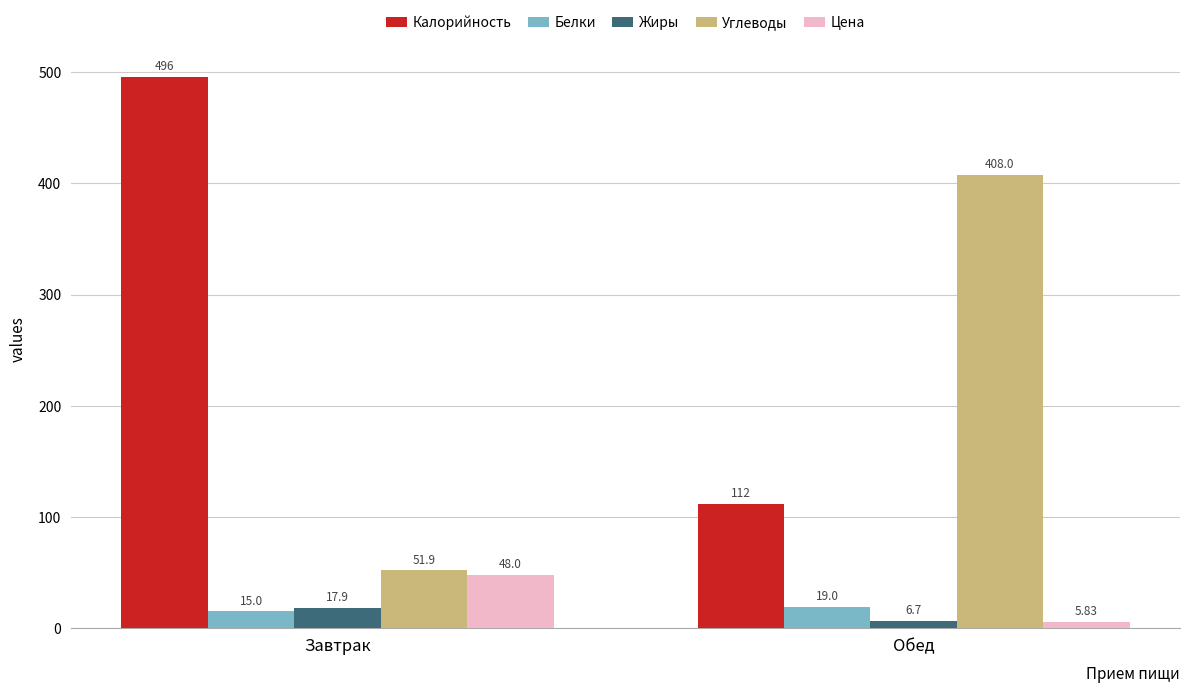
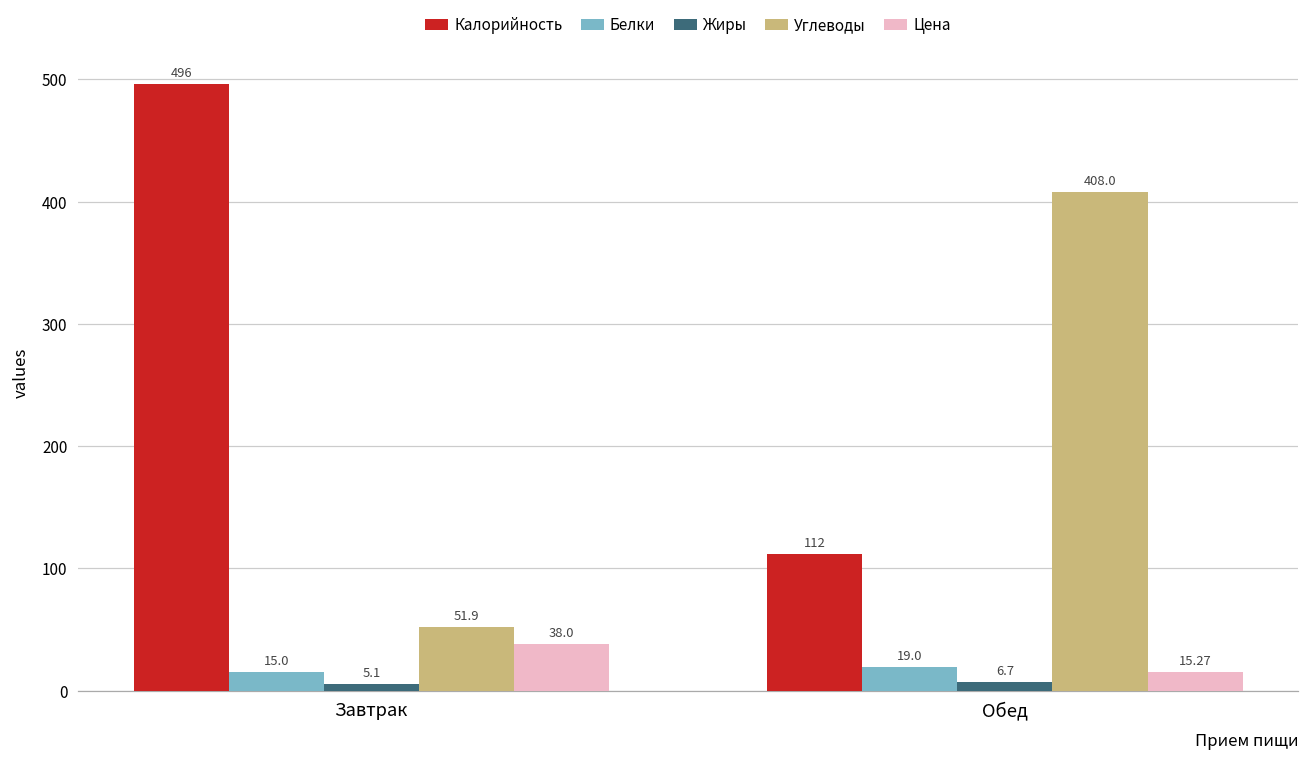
  {
    "Калорийность": {
      "Завтрак": 496,
      "Обед": 112
    },
    "Белки": {
      "Завтрак": 15.0,
      "Обед": 19.0
    },
    "Жиры": {
-     "Завтрак": 17.9,
+     "Завтрак": 5.1,
      "Обед": 6.7
    },
    "Углеводы": {
      "Завтрак": 51.9,
      "Обед": 408.0
    },
    "Цена": {
-     "Завтрак": 48.0,
-     "Обед": 5.83
+     "Завтрак": 38.0,
+     "Обед": 15.27
    }
  }
